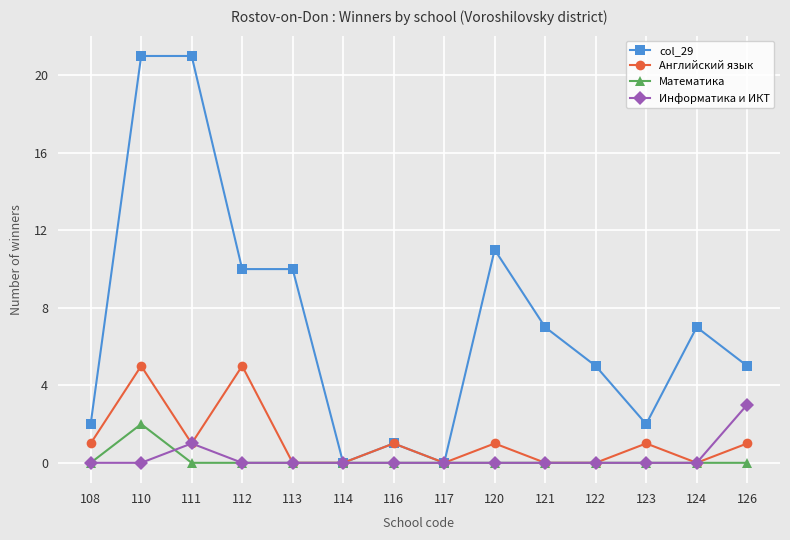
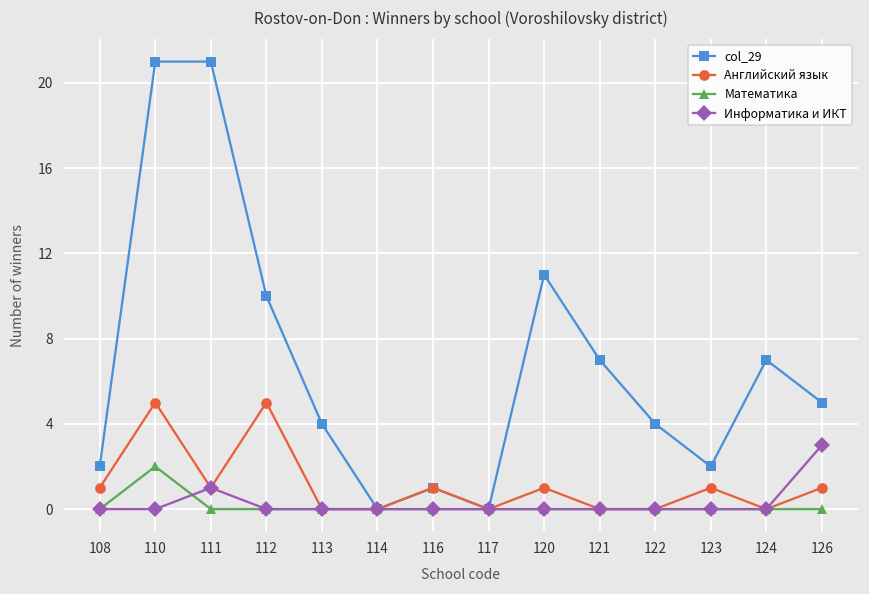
  {
    "col_29": {
      "108": 2,
      "110": 21,
      "111": 21,
      "112": 10,
-     "113": 10,
+     "113": 4,
      "120": 11,
      "121": 7,
-     "122": 5,
+     "122": 4,
      "123": 2,
      "124": 7,
      "126": 5
    },
    "Английский язык": {
      "108": 1,
      "110": 5,
      "112": 5,
      "120": 1,
      "123": 1,
      "126": 1
    },
    "Математика": {
      "110": 2,
      "111": 0,
      "126": 0
    },
    "Информатика и ИКТ": {
      "110": 0,
      "126": 3
    }
  }
